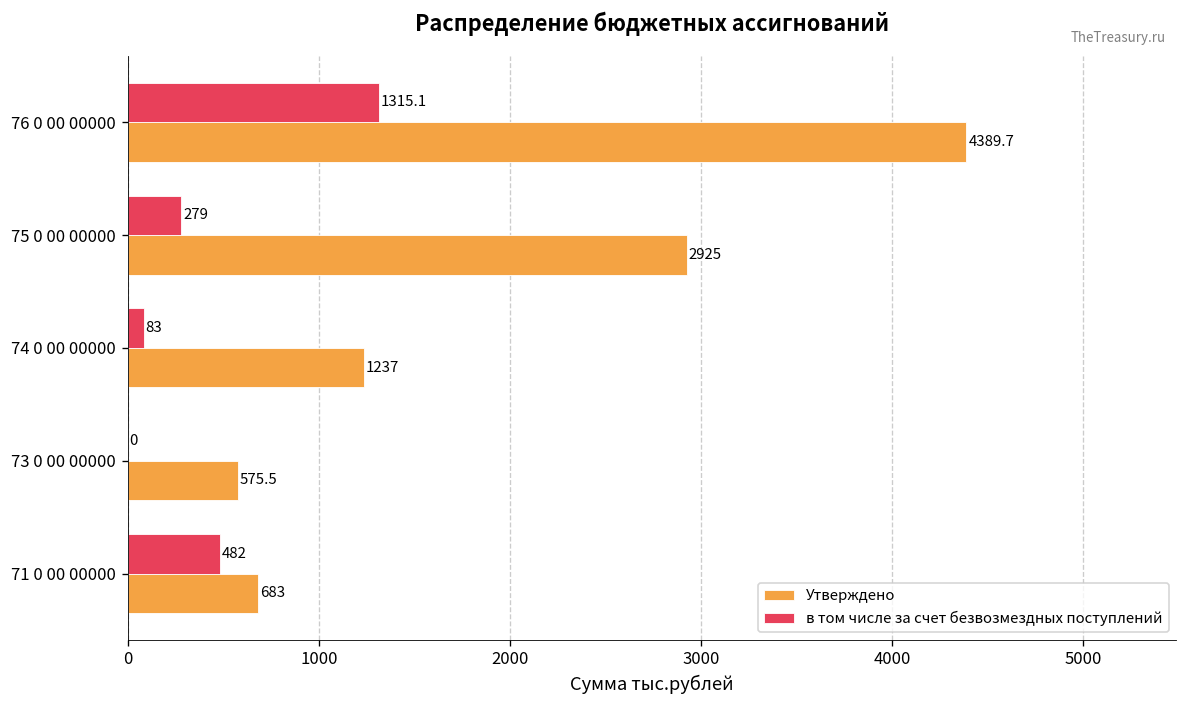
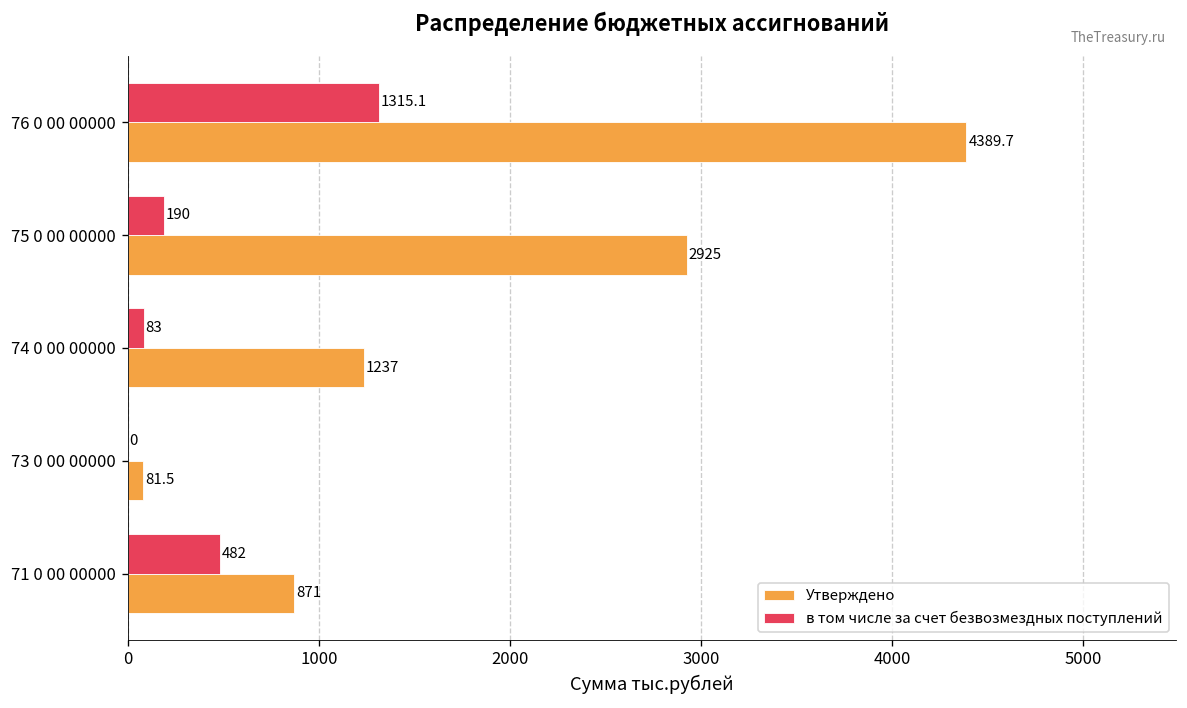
  {
    "Утверждено": {
      "76 0 00 00000": 4389.7,
      "75 0 00 00000": 2925,
      "74 0 00 00000": 1237,
-     "73 0 00 00000": 575.5,
-     "71 0 00 00000": 683
+     "73 0 00 00000": 81.5,
+     "71 0 00 00000": 871
    },
    "в том числе за счет безвозмездных поступлений": {
      "76 0 00 00000": 1315.1,
-     "75 0 00 00000": 279,
+     "75 0 00 00000": 190,
      "74 0 00 00000": 83,
      "73 0 00 00000": 0,
      "71 0 00 00000": 482
    }
  }
